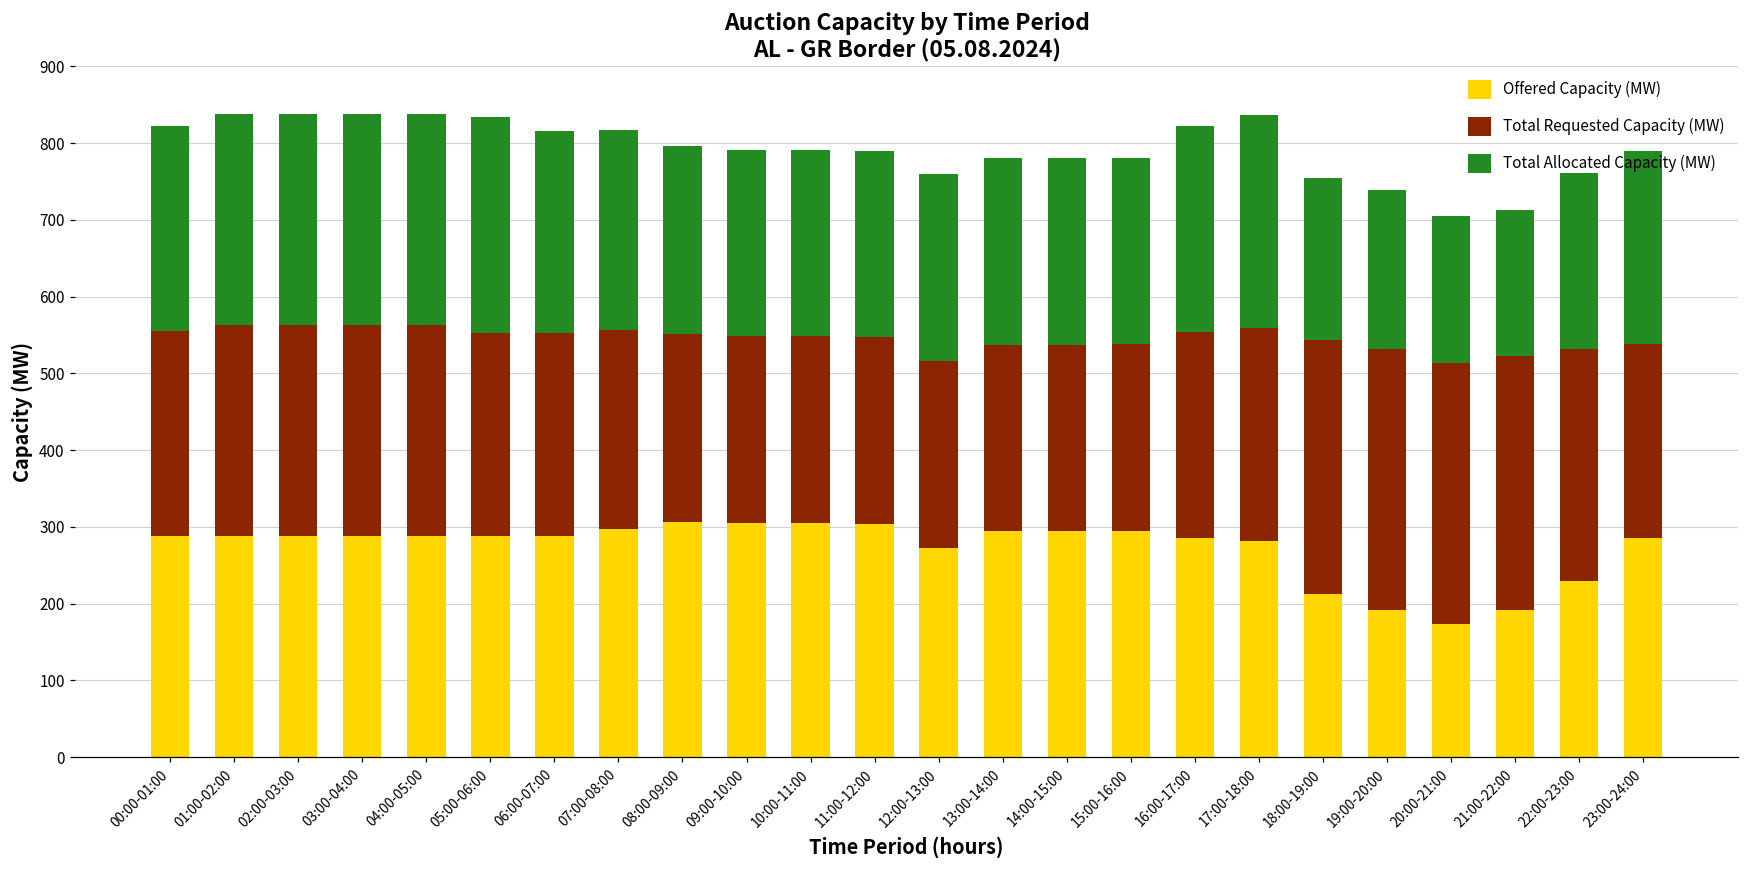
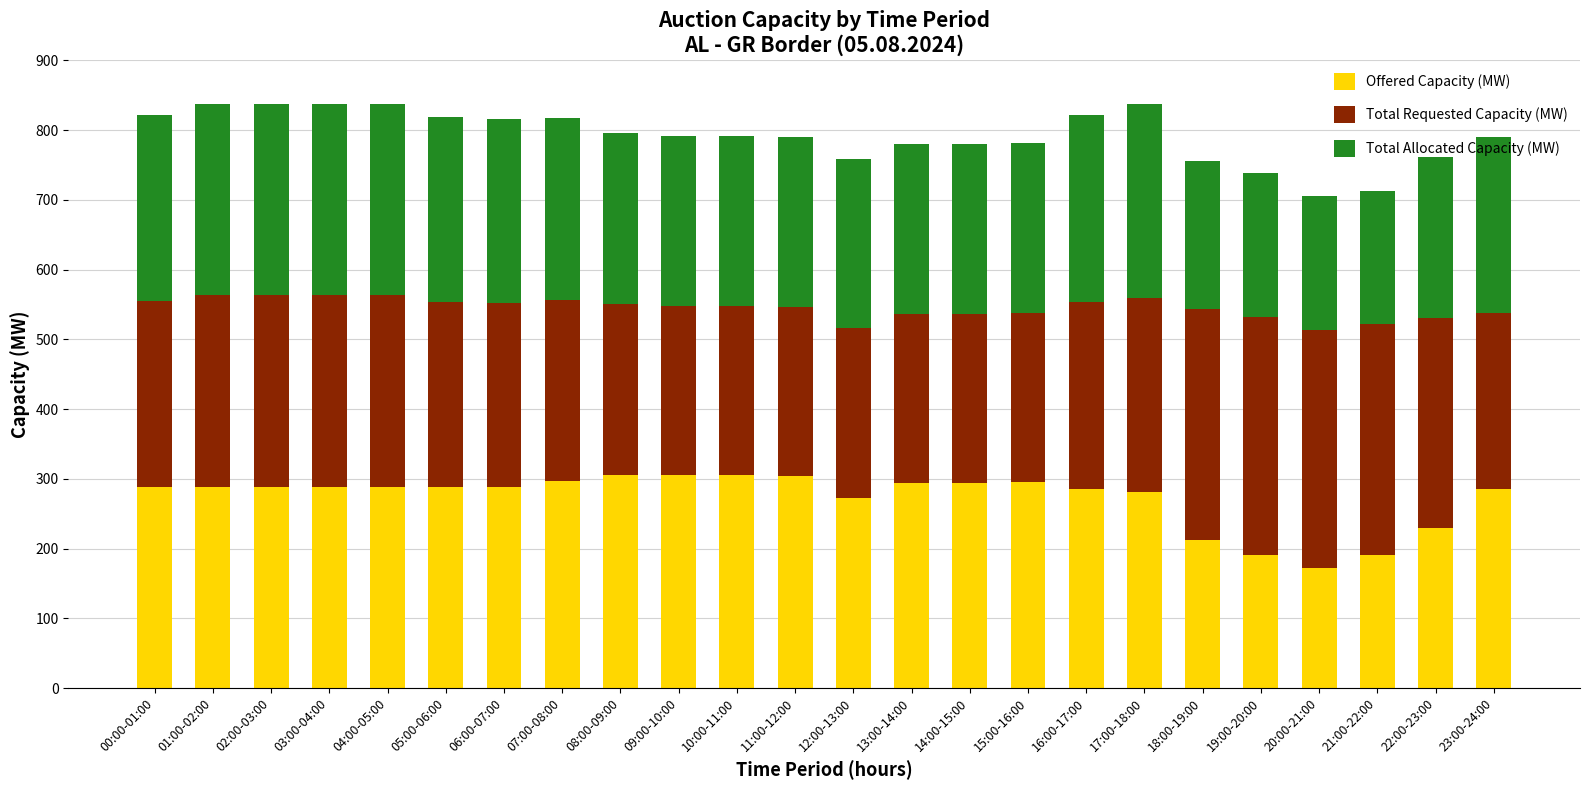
  {
    "Offered Capacity (MW)": {
      "00:00-01:00": 290,
      "01:00-02:00": 290,
      "02:00-03:00": 290,
      "03:00-04:00": 290,
      "04:00-05:00": 290,
      "05:00-06:00": 290,
      "06:00-07:00": 290,
      "07:00-08:00": 300,
      "08:00-09:00": 310,
      "09:00-10:00": 310,
      "10:00-11:00": 310,
      "11:00-12:00": 300,
      "12:00-13:00": 270,
      "13:00-14:00": 290,
      "14:00-15:00": 290,
      "15:00-16:00": 300,
      "16:00-17:00": 290,
      "17:00-18:00": 280,
      "18:00-19:00": 210,
      "19:00-20:00": 190,
      "20:00-21:00": 170,
      "21:00-22:00": 190,
      "22:00-23:00": 230,
      "23:00-24:00": 290
    },
    "Total Requested Capacity (MW)": {
      "00:00-01:00": 270,
      "01:00-02:00": 280,
      "02:00-03:00": 280,
      "03:00-04:00": 280,
      "04:00-05:00": 280,
      "05:00-06:00": 270,
      "06:00-07:00": 260,
      "07:00-08:00": 260,
      "08:00-09:00": 250,
      "09:00-10:00": 240,
      "10:00-11:00": 240,
      "11:00-12:00": 240,
      "12:00-13:00": 240,
      "13:00-14:00": 240,
      "14:00-15:00": 240,
      "15:00-16:00": 240,
      "16:00-17:00": 270,
      "17:00-18:00": 280,
      "18:00-19:00": 330,
      "19:00-20:00": 340,
      "20:00-21:00": 340,
      "21:00-22:00": 330,
      "22:00-23:00": 300,
      "23:00-24:00": 250
    },
    "Total Allocated Capacity (MW)": {
      "00:00-01:00": 270,
      "01:00-02:00": 280,
      "02:00-03:00": 280,
      "03:00-04:00": 280,
      "04:00-05:00": 280,
-     "05:00-06:00": 280,
+     "05:00-06:00": 270,
      "06:00-07:00": 260,
      "07:00-08:00": 260,
      "08:00-09:00": 250,
      "09:00-10:00": 240,
      "10:00-11:00": 240,
      "11:00-12:00": 240,
      "12:00-13:00": 240,
      "13:00-14:00": 240,
      "14:00-15:00": 240,
      "15:00-16:00": 240,
      "16:00-17:00": 270,
      "17:00-18:00": 280,
      "18:00-19:00": 210,
      "19:00-20:00": 210,
      "20:00-21:00": 190,
      "21:00-22:00": 190,
      "22:00-23:00": 230,
      "23:00-24:00": 250
    }
  }
